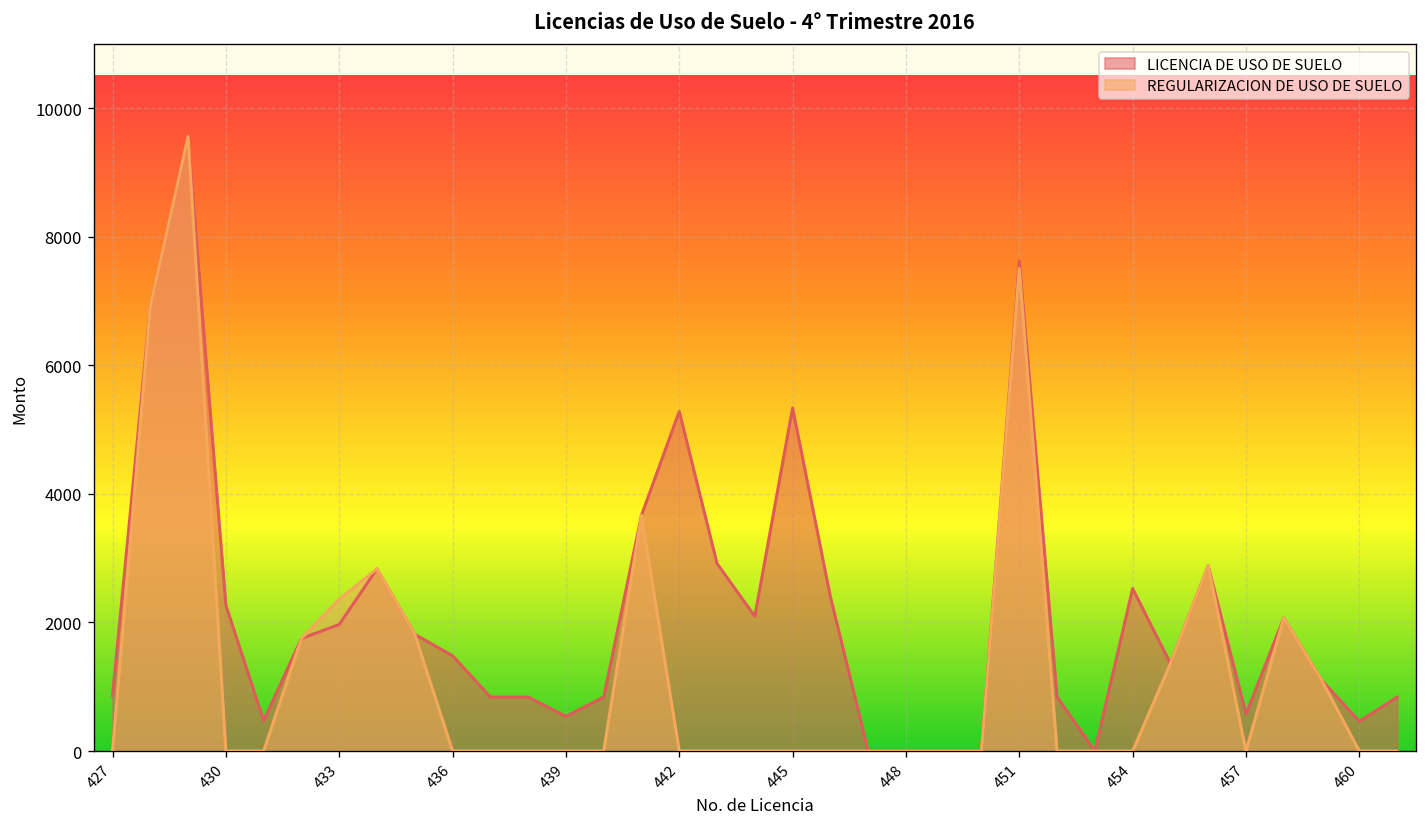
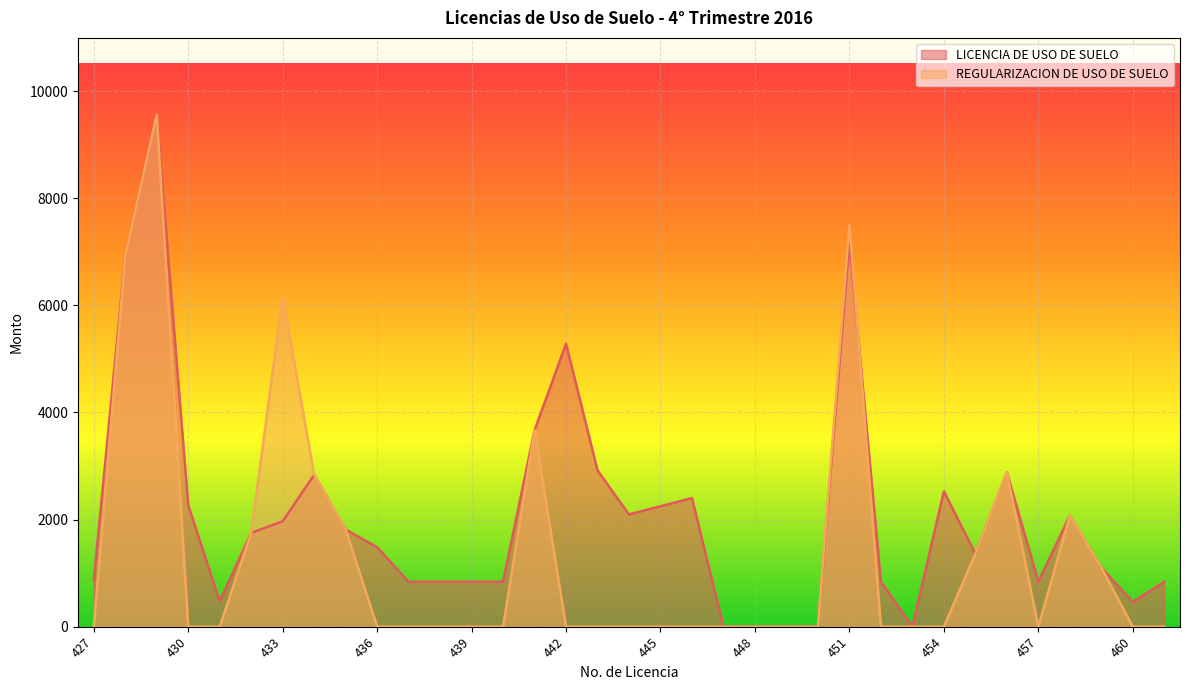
  {
    "LICENCIA DE USO DE SUELO": {
      "427": 900,
      "430": 2300,
      "433": 2000,
      "436": 1500,
-     "439": 500,
+     "439": 800,
      "442": 5300,
-     "445": 5300,
-     "451": 7600,
+     "445": 2200,
+     "451": 7200,
      "454": 2500,
-     "457": 600,
+     "457": 800,
      "460": 500
    },
    "REGULARIZACION DE USO DE SUELO": {
      "427": 0,
      "430": 0,
-     "433": 2400,
+     "433": 6200,
      "436": 0,
      "439": 0,
      "442": 0,
      "445": 0,
      "451": 7500,
      "454": 0,
      "457": 0,
      "460": 0
    }
  }
